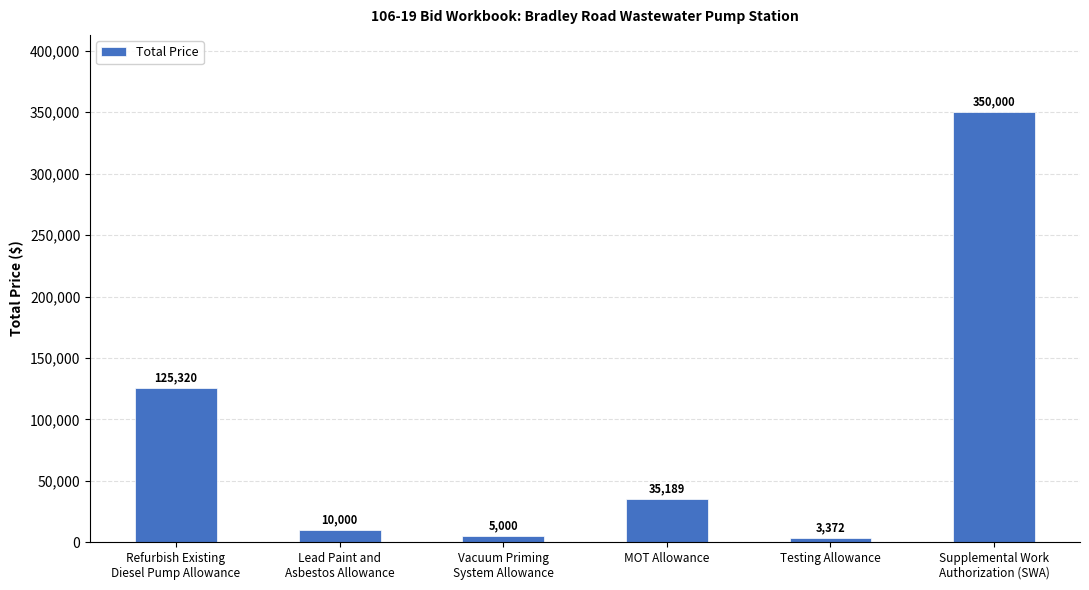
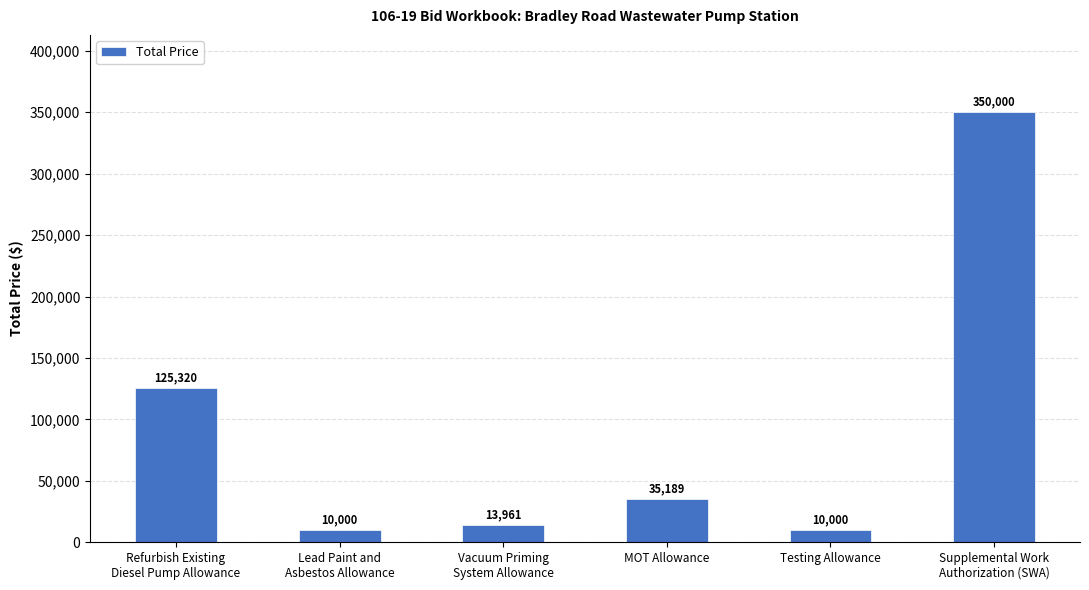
  {
    "Refurbish Existing Diesel Pump Allowance": "125,320",
    "Lead Paint and Asbestos Allowance": "10,000",
-   "Vacuum Priming System Allowance": "5,000",
+   "Vacuum Priming System Allowance": "13,961",
    "MOT Allowance": "35,189",
-   "Testing Allowance": "3,372",
+   "Testing Allowance": "10,000",
    "Supplemental Work Authorization (SWA)": "350,000"
  }
